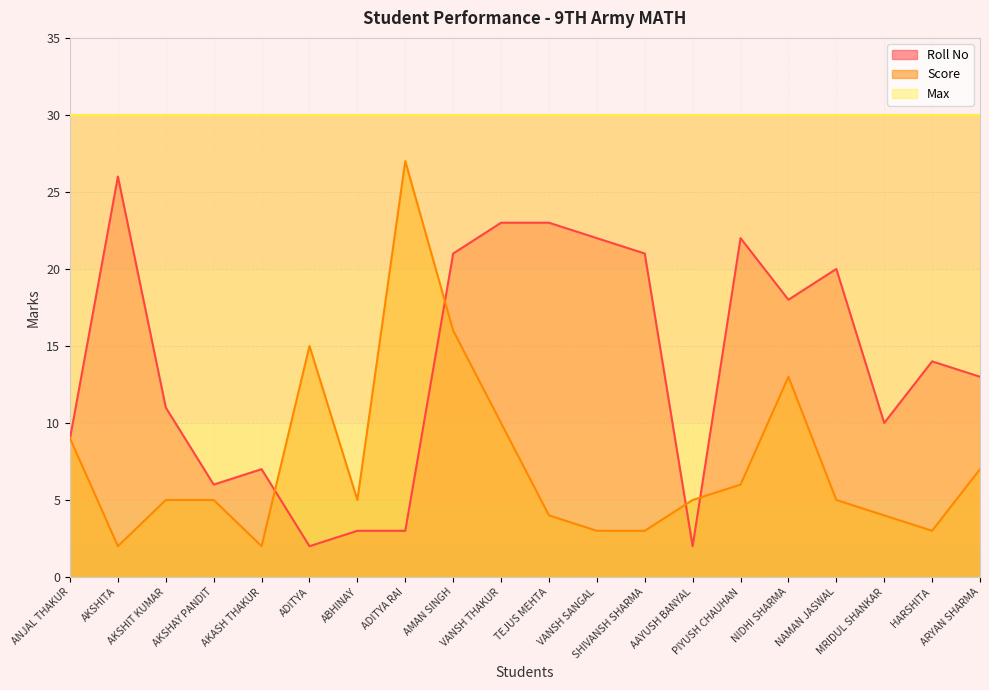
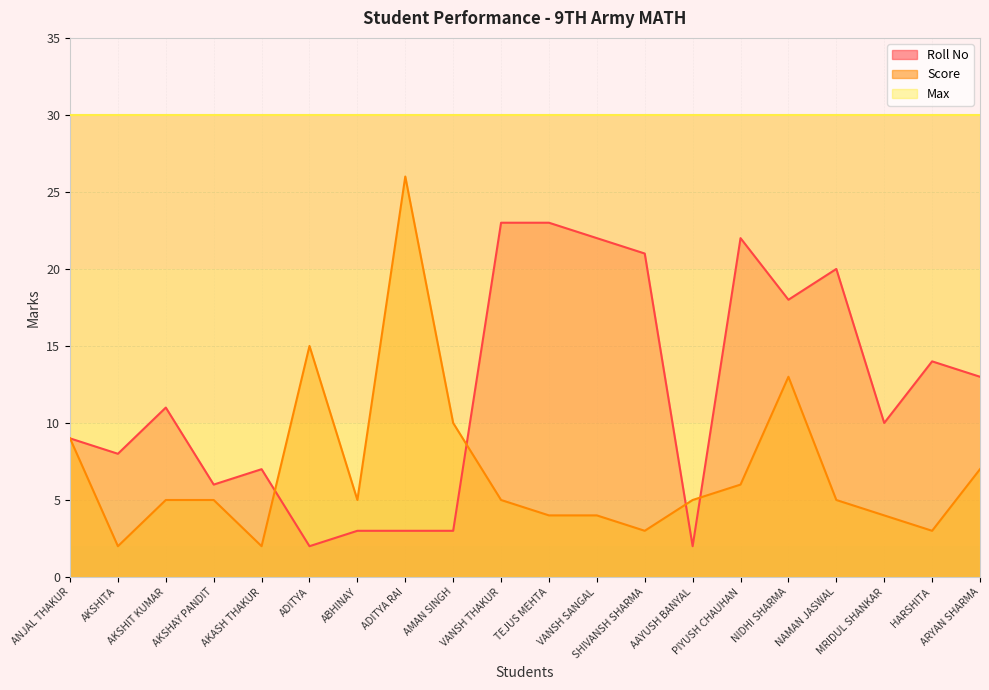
  {
    "Roll No": {
-     "AKSHITA": 26,
+     "AKSHITA": 8,
      "AKSHIT KUMAR": 11,
      "AKSHAY PANDIT": 6,
      "AKASH THAKUR": 7,
      "ADITYA": 2,
      "ABHINAY": 3,
      "ADITYA RAI": 3,
-     "AMAN SINGH": 21,
+     "AMAN SINGH": 3,
      "VANSH THAKUR": 23,
      "TEJUS MEHTA": 23,
      "VANSH SANGAL": 22,
      "SHIVANSH SHARMA": 21,
      "AAYUSH BANYAL": 2,
      "PIYUSH CHAUHAN": 22,
      "NIDHI SHARMA": 18,
      "NAMAN JASWAL": 20,
      "MRIDUL SHANKAR": 10,
      "HARSHITA": 14,
      "ARYAN SHARMA": 13
    },
    "Score": {
      "AKSHITA": 2,
      "AKSHIT KUMAR": 5,
      "AKSHAY PANDIT": 5,
      "AKASH THAKUR": 2,
      "ADITYA": 15,
      "ABHINAY": 5,
-     "ADITYA RAI": 27,
-     "AMAN SINGH": 16,
-     "VANSH THAKUR": 10,
+     "ADITYA RAI": 26,
+     "AMAN SINGH": 10,
+     "VANSH THAKUR": 5,
      "TEJUS MEHTA": 4,
-     "VANSH SANGAL": 3,
+     "VANSH SANGAL": 4,
      "SHIVANSH SHARMA": 3,
      "AAYUSH BANYAL": 5,
      "PIYUSH CHAUHAN": 6,
      "NIDHI SHARMA": 13,
      "NAMAN JASWAL": 5,
      "MRIDUL SHANKAR": 4,
      "HARSHITA": 3,
      "ARYAN SHARMA": 7
    },
    "Max": {
      "ANJAL THAKUR": 30,
      "AKSHITA": 30,
      "AKSHIT KUMAR": 30,
      "AKSHAY PANDIT": 30,
      "AKASH THAKUR": 30,
      "ADITYA": 30,
      "ABHINAY": 30,
      "ADITYA RAI": 30,
      "AMAN SINGH": 30,
      "VANSH THAKUR": 30,
      "TEJUS MEHTA": 30,
      "VANSH SANGAL": 30,
      "SHIVANSH SHARMA": 30,
      "AAYUSH BANYAL": 30,
      "PIYUSH CHAUHAN": 30,
      "NIDHI SHARMA": 30,
      "NAMAN JASWAL": 30,
      "MRIDUL SHANKAR": 30,
      "HARSHITA": 30,
      "ARYAN SHARMA": 30
    }
  }
